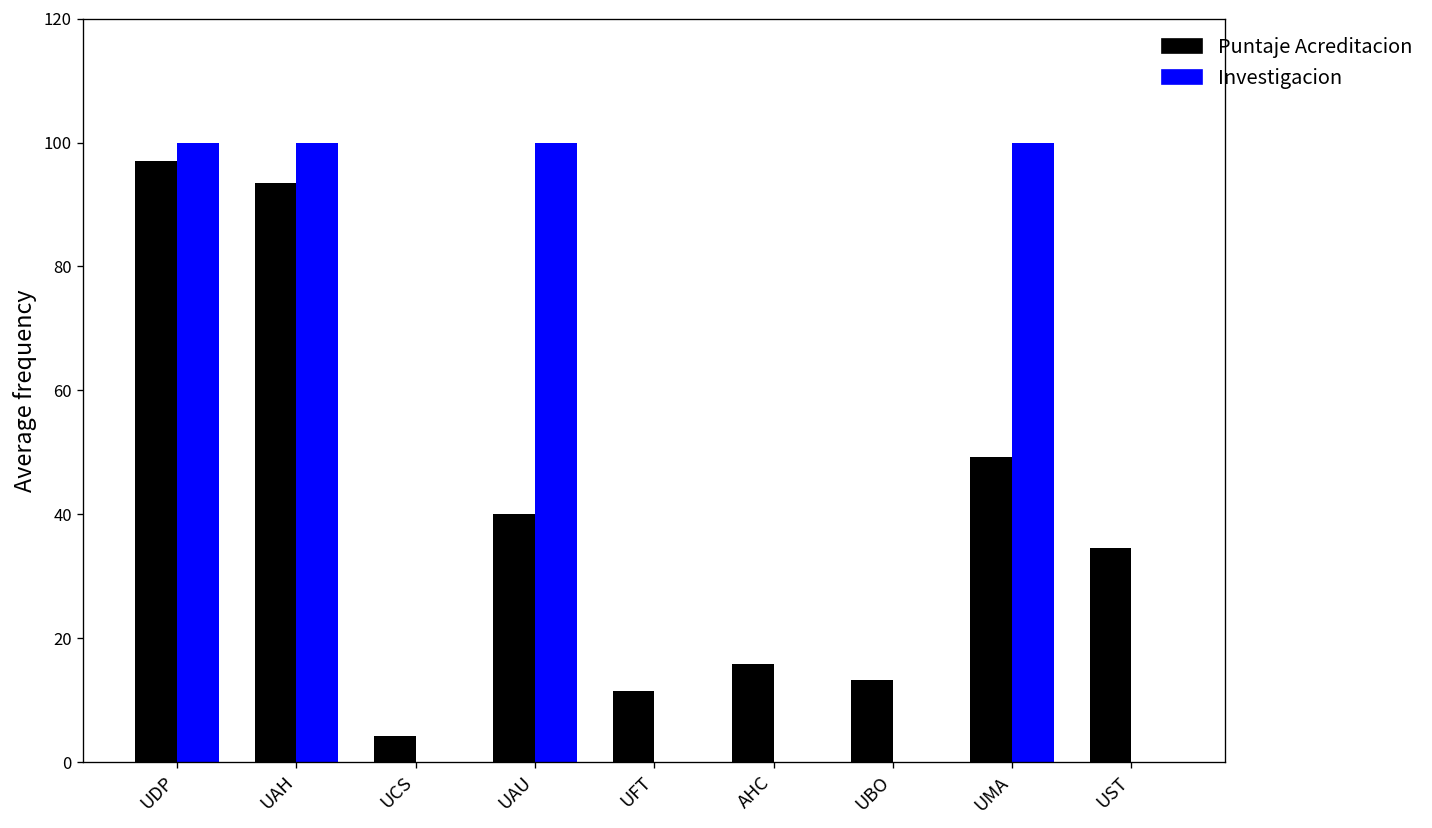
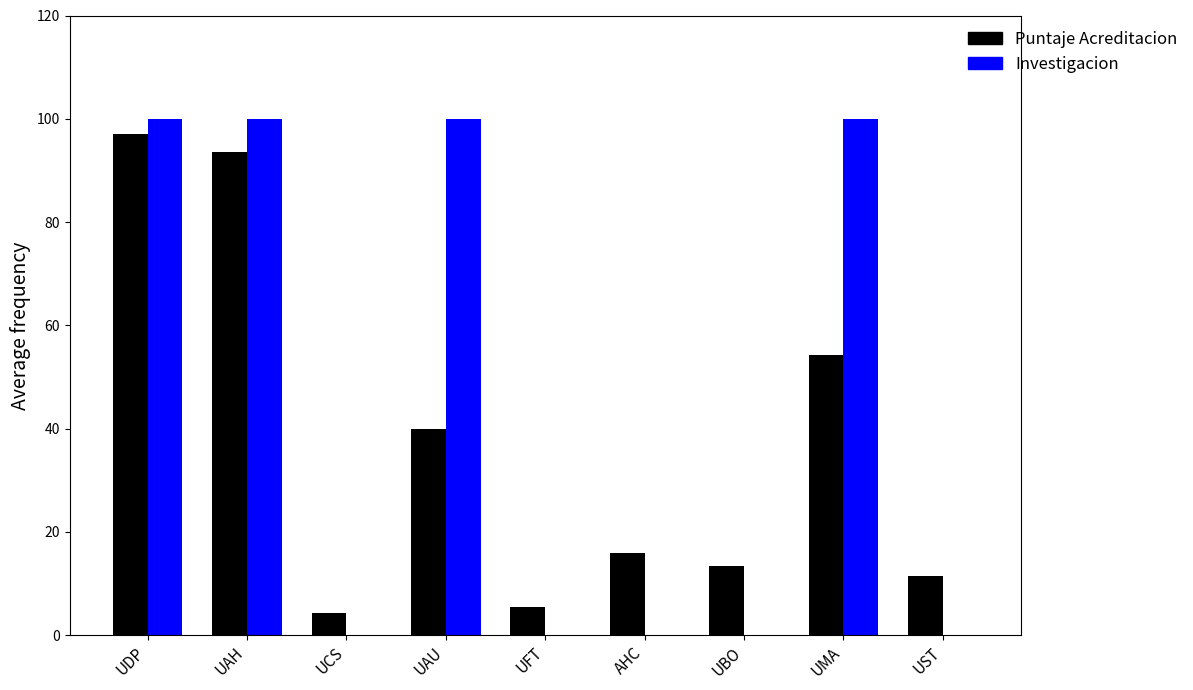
  {
    "Puntaje Acreditacion": {
      "UDP": 97,
      "UAH": 94,
      "UCS": 4,
      "UAU": 40,
-     "UFT": 11,
+     "UFT": 5,
      "AHC": 16,
      "UBO": 13,
-     "UMA": 49,
-     "UST": 35
+     "UMA": 54,
+     "UST": 11
    },
    "Investigacion": {
      "UDP": 100,
      "UAH": 100,
      "UCS": 0,
      "UAU": 100,
      "UFT": 0,
      "AHC": 0,
      "UBO": 0,
      "UMA": 100,
      "UST": 0
    }
  }
